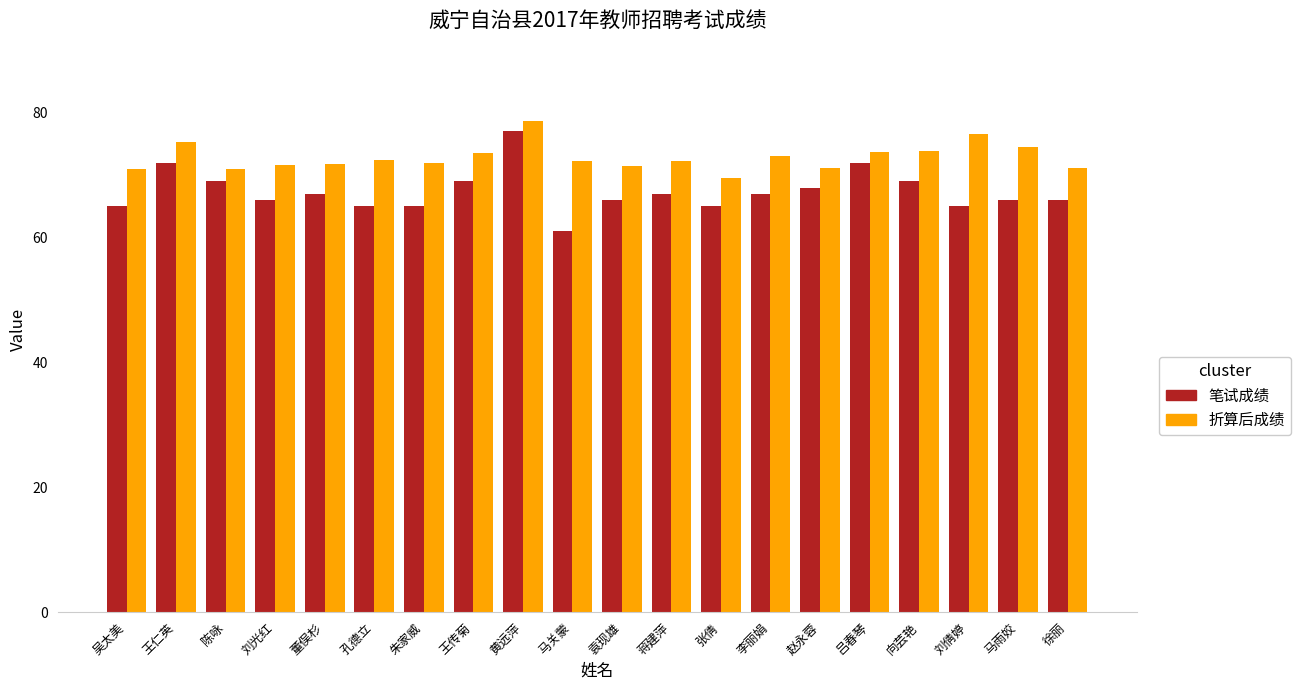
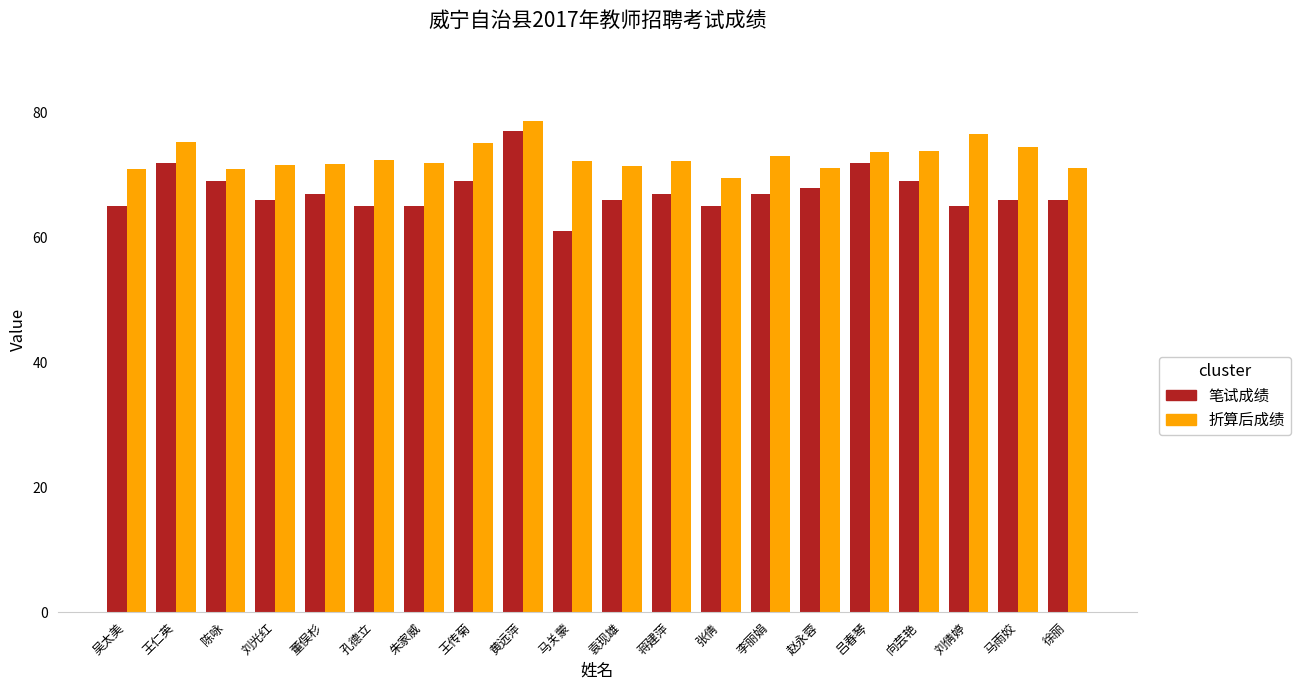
  {
    "笔试成绩": {
      "吴太美": 65,
      "王仁英": 72,
      "陈咏": 69,
      "刘光红": 66,
      "董俣杉": 67,
      "孔德立": 65,
      "朱家威": 65,
      "王传菊": 69,
      "黄远萍": 77,
      "马关蒙": 61,
      "袁现雄": 66,
      "蒋建萍": 67,
      "张倩": 65,
      "李丽娟": 67,
      "赵永蓉": 68,
      "吕春琴": 72,
      "向芸艳": 69,
      "刘倩婷": 65,
      "马雨姣": 66,
      "徐丽": 66
    },
    "折算后成绩": {
      "吴太美": 71,
      "王仁英": 75,
      "陈咏": 71,
      "刘光红": 72,
      "董俣杉": 72,
      "孔德立": 72,
      "朱家威": 72,
-     "王传菊": 74,
+     "王传菊": 75,
      "黄远萍": 79,
      "马关蒙": 72,
      "袁现雄": 72,
      "蒋建萍": 72,
      "张倩": 70,
      "李丽娟": 73,
      "赵永蓉": 71,
      "吕春琴": 74,
      "向芸艳": 74,
      "刘倩婷": 77,
      "马雨姣": 75,
      "徐丽": 71
    }
  }
